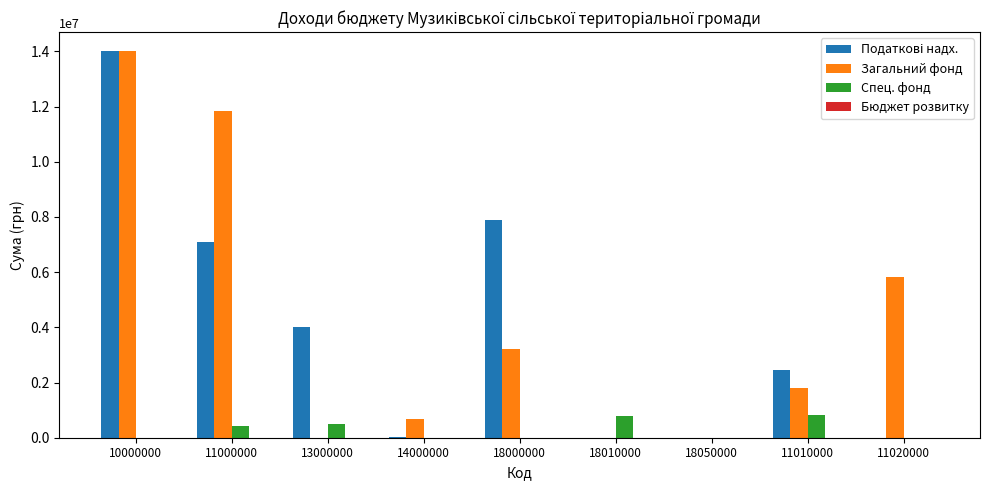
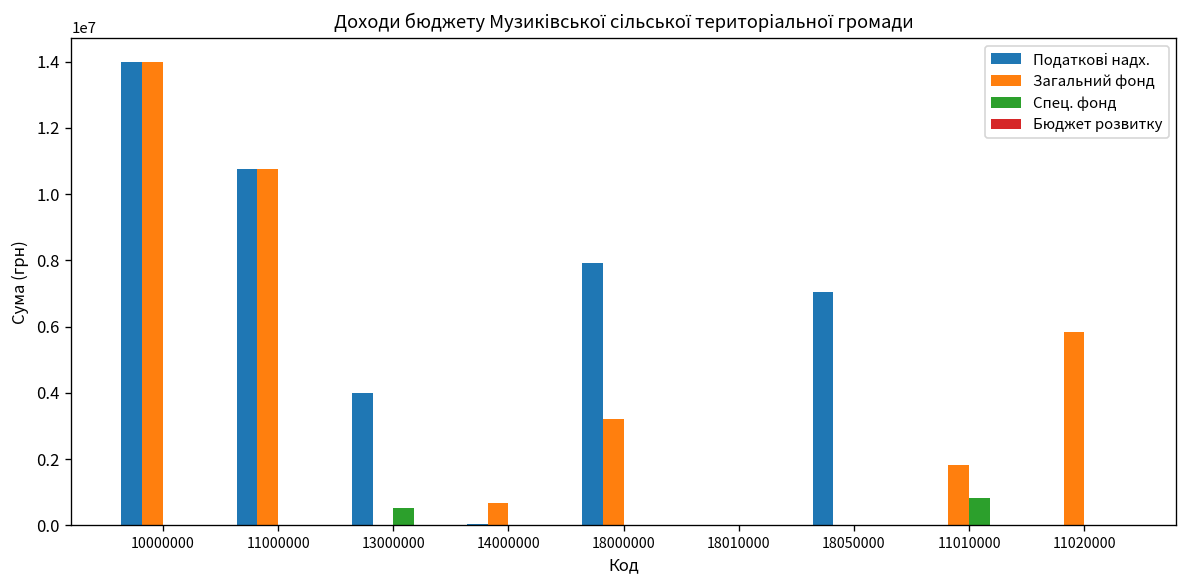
  {
    "Податкові надх.": {
      "10000000": 14000000,
-     "11000000": 7100000,
+     "11000000": 10800000,
      "13000000": 4000000,
      "18000000": 7900000,
      "18010000": 0,
-     "18050000": 0,
-     "11010000": 2500000,
+     "18050000": 7100000,
+     "11010000": 0,
      "11020000": 0
    },
    "Загальний фонд": {
      "10000000": 14000000,
-     "11000000": 11800000,
+     "11000000": 10800000,
      "14000000": 700000,
      "18000000": 3200000,
      "18010000": 0,
      "18050000": 0,
      "11010000": 1800000,
      "11020000": 5800000
    },
    "Спец. фонд": {
-     "11000000": 400000,
+     "11000000": 0,
      "13000000": 500000,
      "14000000": 0,
      "18000000": 0,
-     "18010000": 800000,
+     "18010000": 0,
      "18050000": 0,
      "11010000": 800000,
      "11020000": 0
    },
    "Бюджет розвитку": {
      "10000000": 0,
      "11000000": 0,
      "13000000": 0,
      "14000000": 0,
      "18000000": 0,
      "18010000": 0,
      "18050000": 0,
      "11010000": 0,
      "11020000": 0
    }
  }
